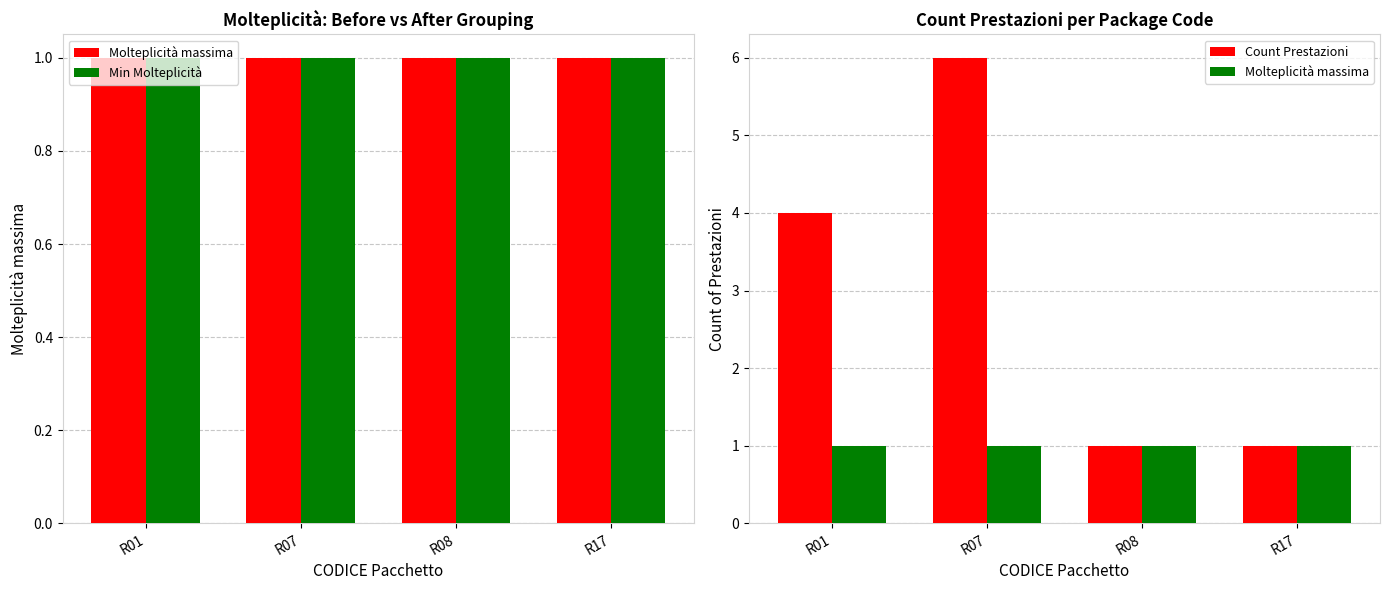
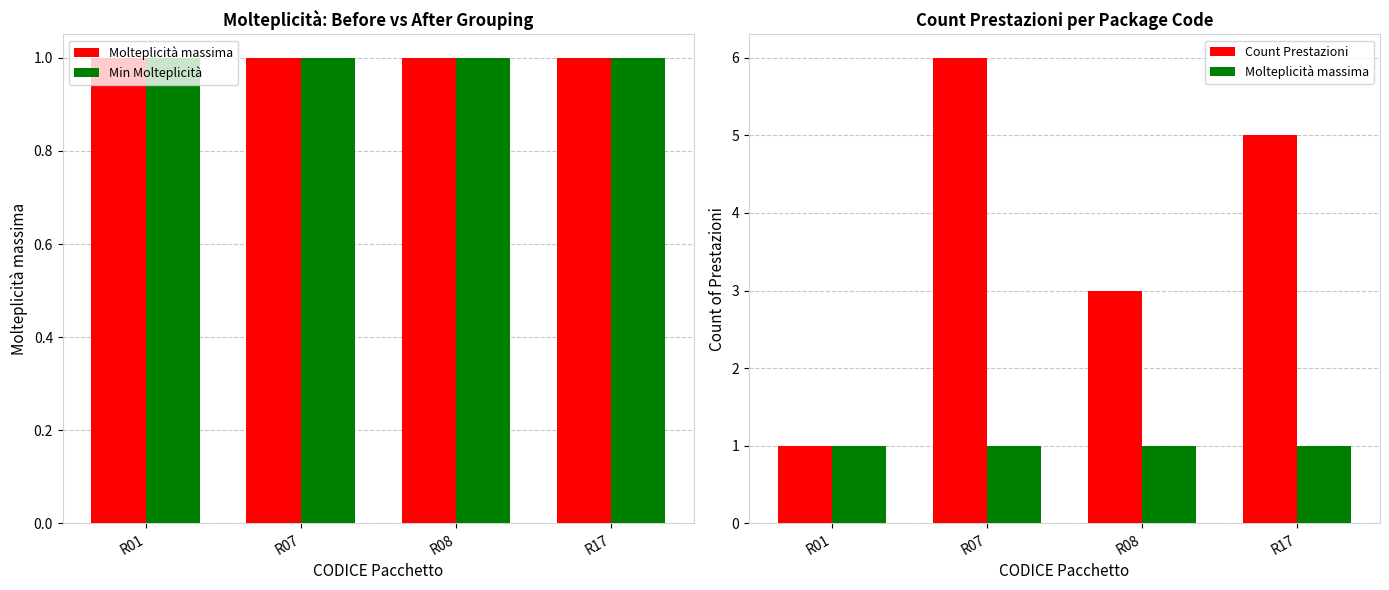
  {
    "Molteplicità: Before vs After Grouping": {
      "Min Molteplicità": {
        "R07": 1.00,
        "R08": 1.00,
        "R17": 1.00
      }
    },
    "Count Prestazioni per Package Code": {
      "Count Prestazioni": {
-       "R01": 4,
+       "R01": 1,
        "R07": 6,
-       "R08": 1,
-       "R17": 1
+       "R08": 3,
+       "R17": 5
      },
      "Molteplicità massima": {
        "R01": 1,
        "R07": 1,
        "R08": 1,
        "R17": 1
      }
    }
  }
